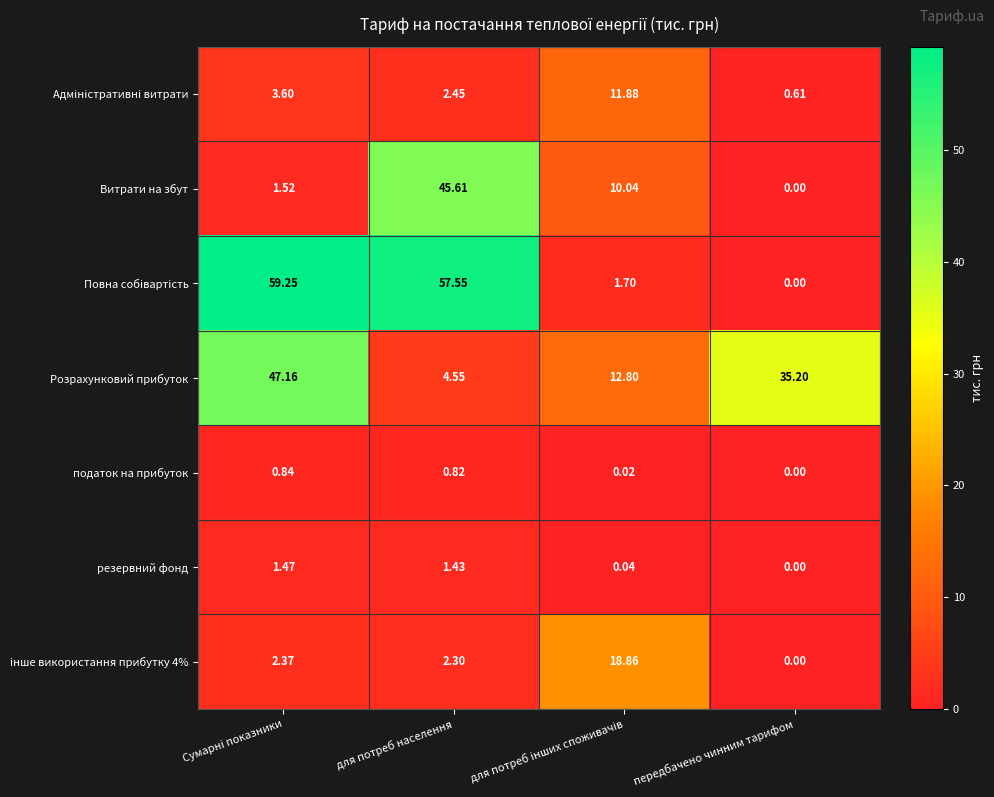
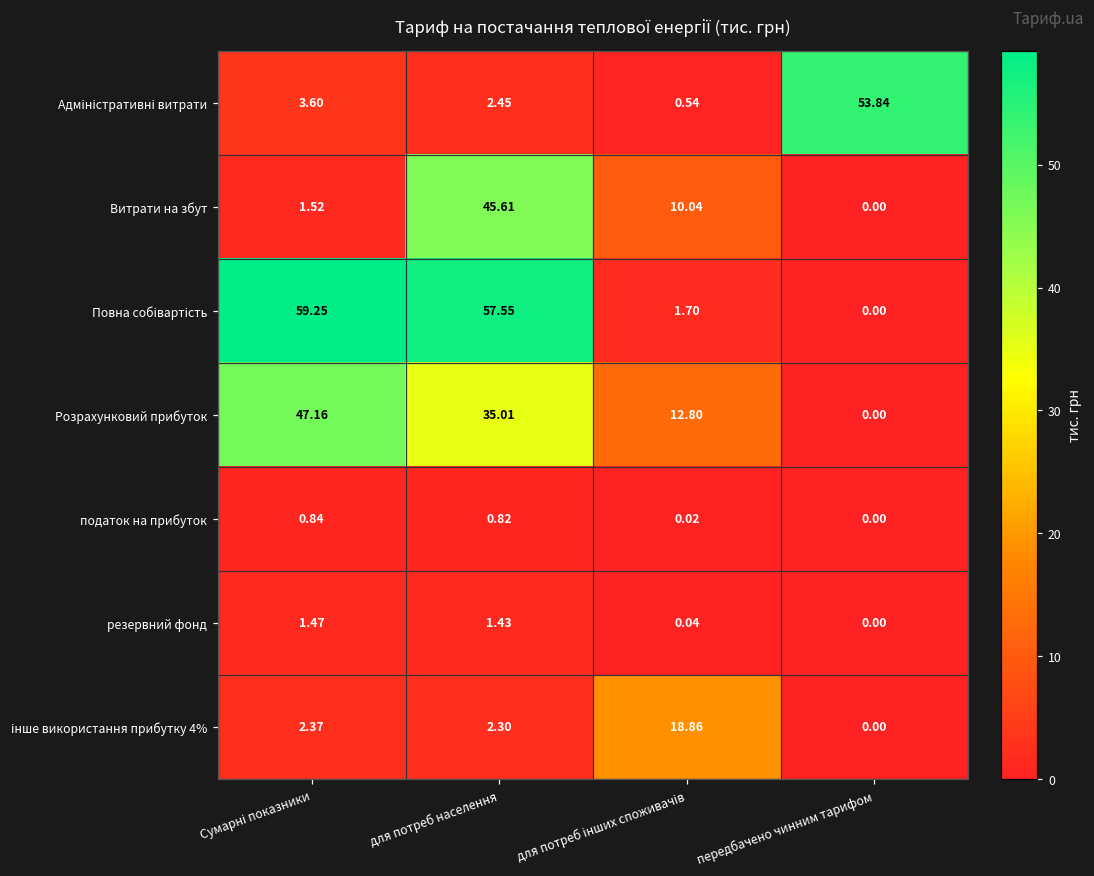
  {
    "Адміністративні витрати": {
      "Сумарні показники": 3.60,
      "для потреб населення": 2.45,
-     "для потреб інших споживачів": 11.88,
-     "передбачено чинним тарифом": 0.61
+     "для потреб інших споживачів": 0.54,
+     "передбачено чинним тарифом": 53.84
    },
    "Витрати на збут": {
      "Сумарні показники": 1.52,
      "для потреб населення": 45.61,
      "для потреб інших споживачів": 10.04,
      "передбачено чинним тарифом": 0.00
    },
    "Повна собівартість": {
      "Сумарні показники": 59.25,
      "для потреб населення": 57.55,
      "для потреб інших споживачів": 1.70,
      "передбачено чинним тарифом": 0.00
    },
    "Розрахунковий прибуток": {
      "Сумарні показники": 47.16,
-     "для потреб населення": 4.55,
+     "для потреб населення": 35.01,
      "для потреб інших споживачів": 12.80,
-     "передбачено чинним тарифом": 35.20
+     "передбачено чинним тарифом": 0.00
    },
    "податок на прибуток": {
      "Сумарні показники": 0.84,
      "для потреб населення": 0.82,
      "для потреб інших споживачів": 0.02,
      "передбачено чинним тарифом": 0.00
    },
    "резервний фонд": {
      "Сумарні показники": 1.47,
      "для потреб населення": 1.43,
      "для потреб інших споживачів": 0.04,
      "передбачено чинним тарифом": 0.00
    },
    "інше використання прибутку 4%": {
      "Сумарні показники": 2.37,
      "для потреб населення": 2.30,
      "для потреб інших споживачів": 18.86,
      "передбачено чинним тарифом": 0.00
    }
  }
